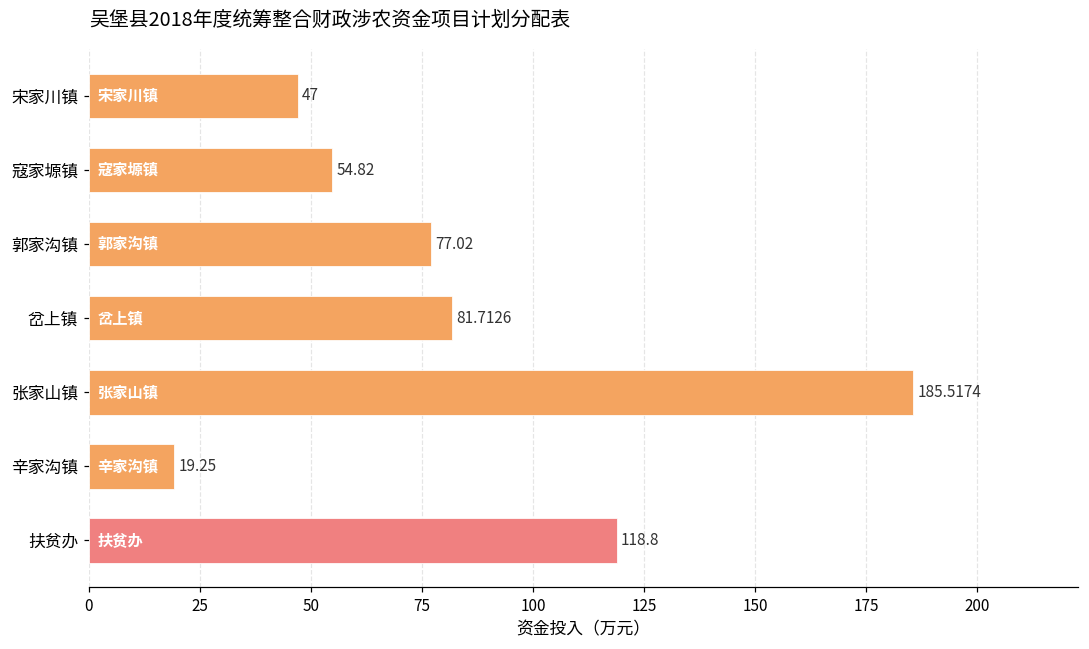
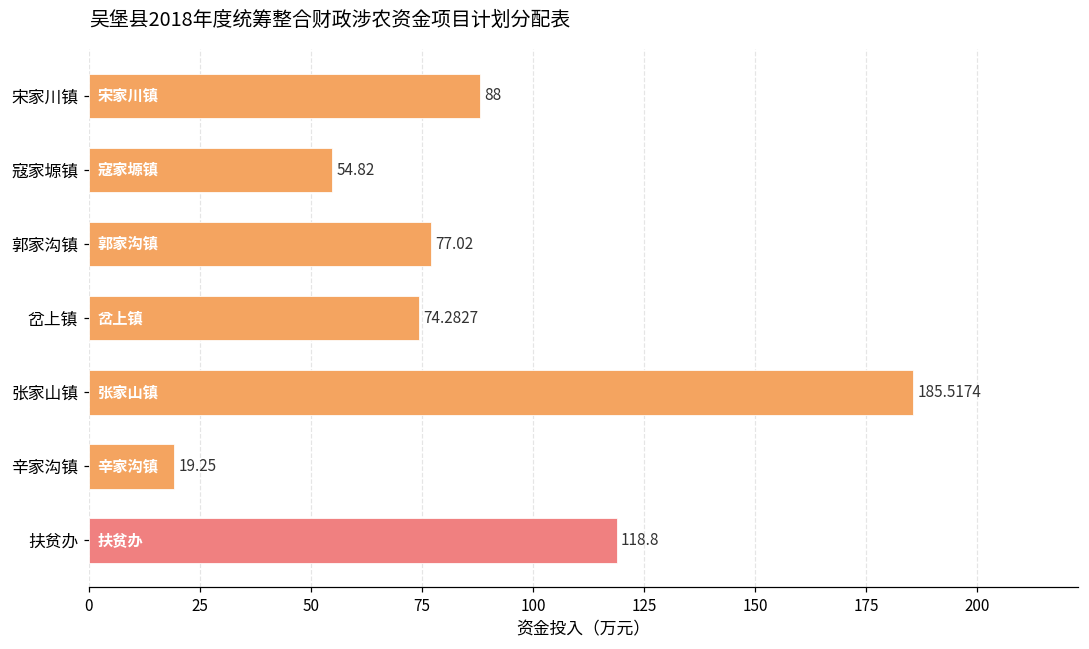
  {
-   "宋家川镇": 47,
+   "宋家川镇": 88,
    "寇家塬镇": 54.82,
    "郭家沟镇": 77.02,
-   "岔上镇": 81.7126,
+   "岔上镇": 74.2827,
    "张家山镇": 185.5174,
    "辛家沟镇": 19.25,
    "扶贫办": 118.8
  }
